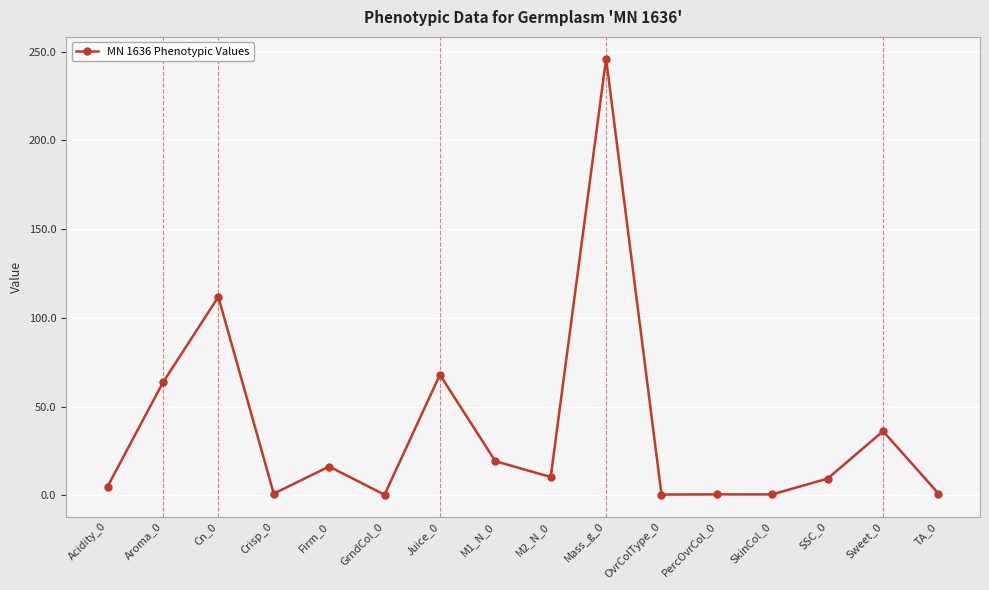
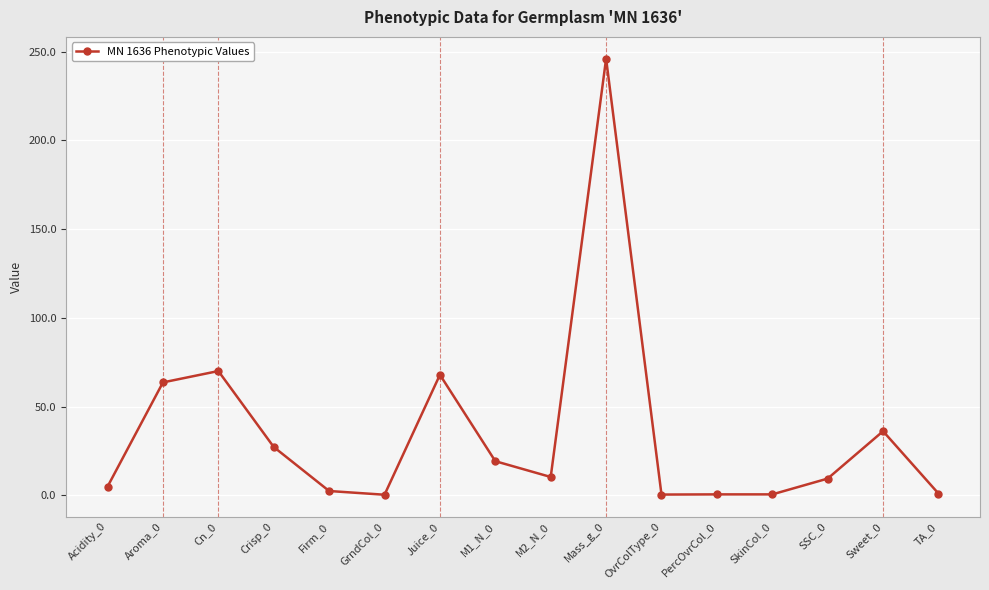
  {
    "Acidity_0": 5,
    "Aroma_0": 64,
-   "Cn_0": 112,
-   "Crisp_0": 1,
-   "Firm_0": 16,
+   "Cn_0": 70,
+   "Crisp_0": 27,
+   "Firm_0": 2,
    "GrndCol_0": 0,
    "Juice_0": 68,
    "M1_N_0": 19,
    "M2_N_0": 10,
    "Mass_g_0": 246,
    "OvrColType_0": 0,
    "PercOvrCol_0": 1,
    "SkinCol_0": 1,
    "SSC_0": 9,
    "Sweet_0": 36,
    "TA_0": 1
  }
